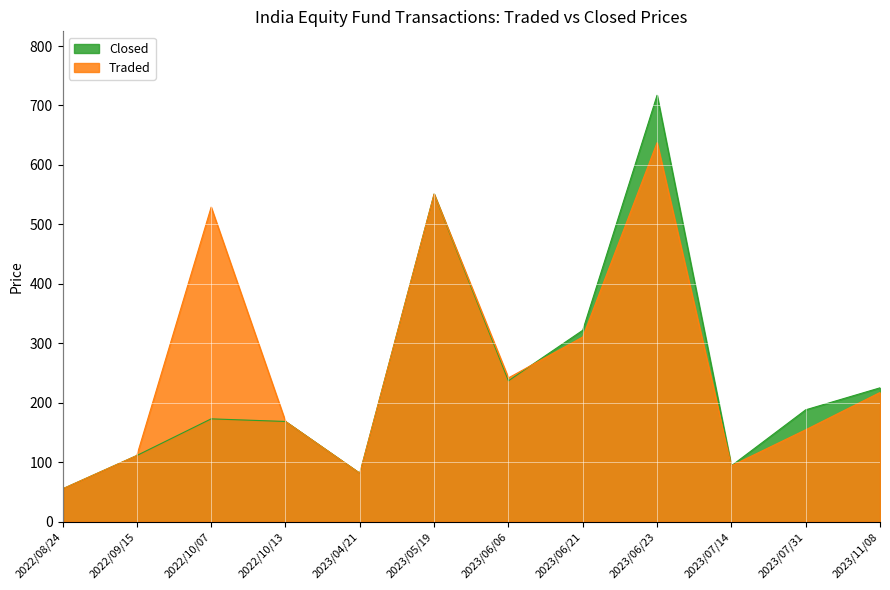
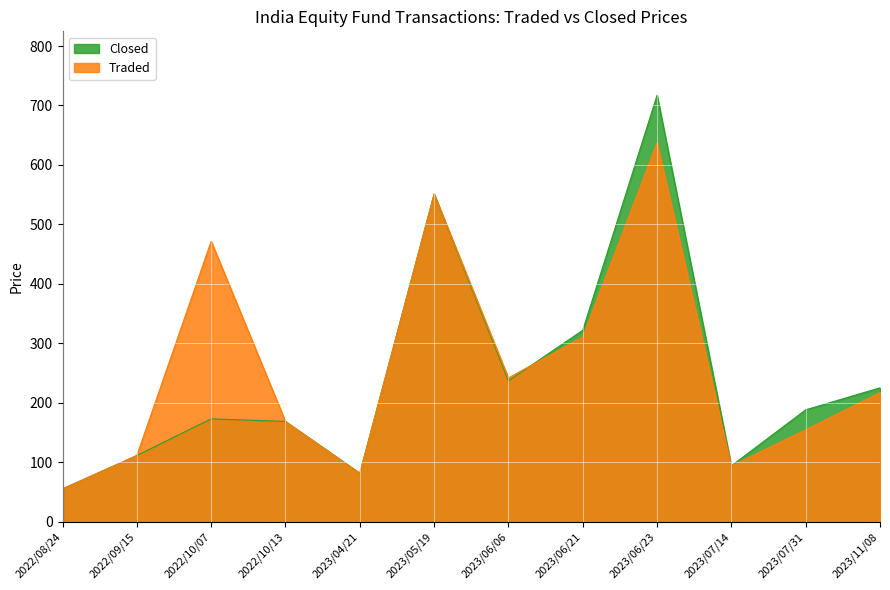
  {
    "Closed": {
      "2022/10/07": 170,
      "2023/06/06": 240,
      "2023/06/21": 320,
      "2023/06/23": 720,
      "2023/07/31": 190,
      "2023/11/08": 230
    },
    "Traded": {
-     "2022/10/07": 530,
+     "2022/10/07": 470,
      "2023/06/06": 240,
      "2023/06/21": 310,
      "2023/06/23": 640,
      "2023/07/31": 150,
      "2023/11/08": 220
    }
  }
